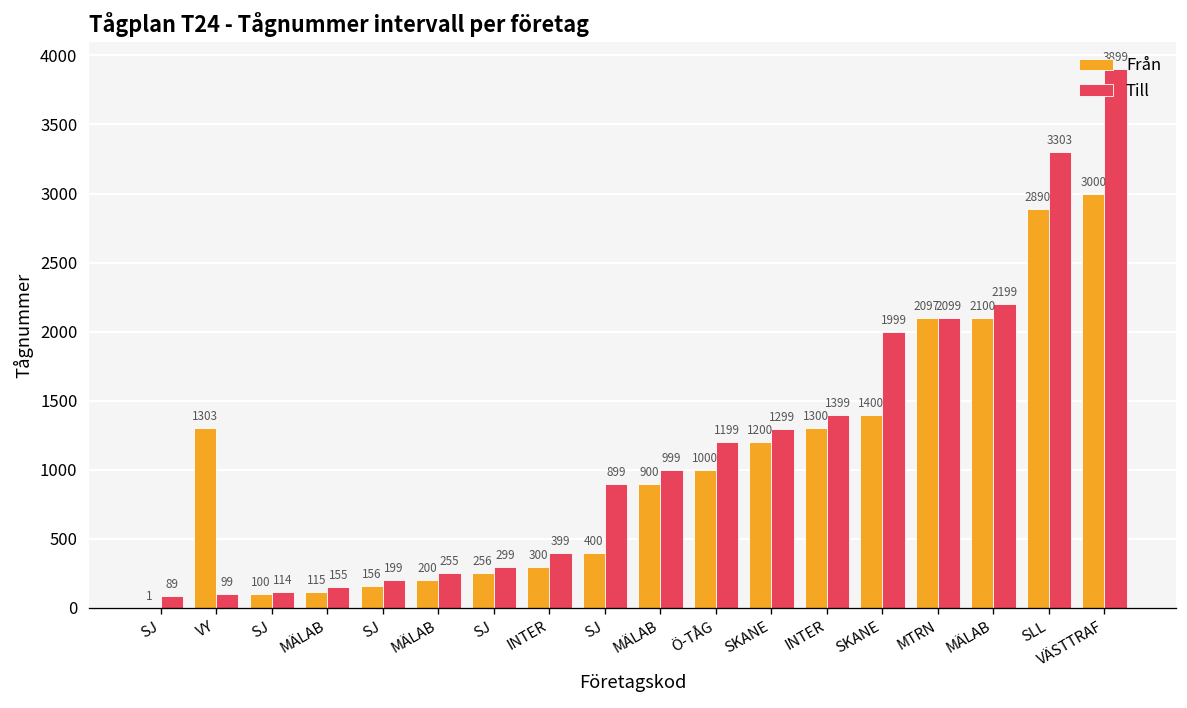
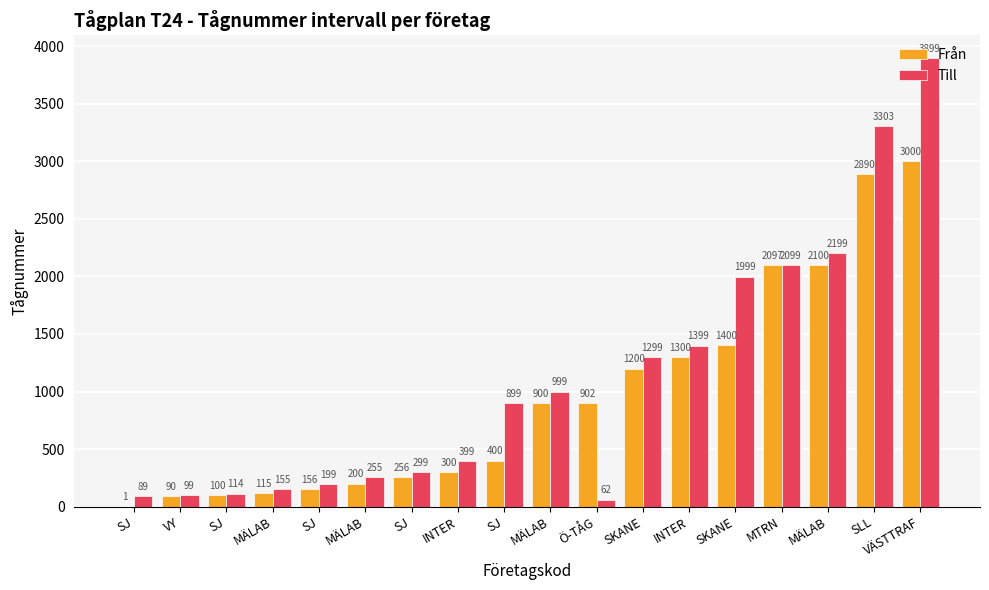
  {
    "Från": {
-     "VY": 1303,
-     "Ö-TÅG": 1000,
+     "VY": 90,
+     "Ö-TÅG": 902,
      "MTRN": 2097,
      "SLL": 2890,
      "VÄSTTRAF": 3000
    },
    "Till": {
      "VY": 99,
-     "Ö-TÅG": 1199,
+     "Ö-TÅG": 62,
      "MTRN": 2099,
      "SLL": 3303,
      "VÄSTTRAF": 3899
    }
  }
